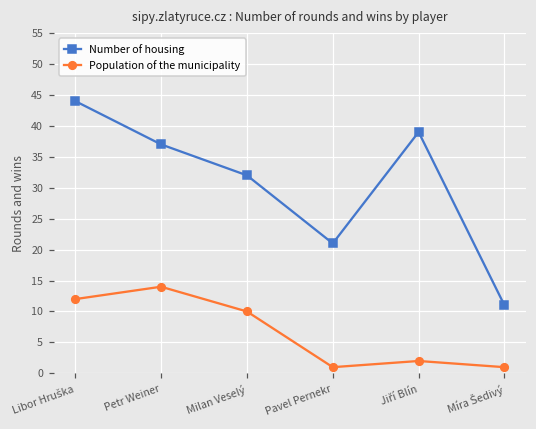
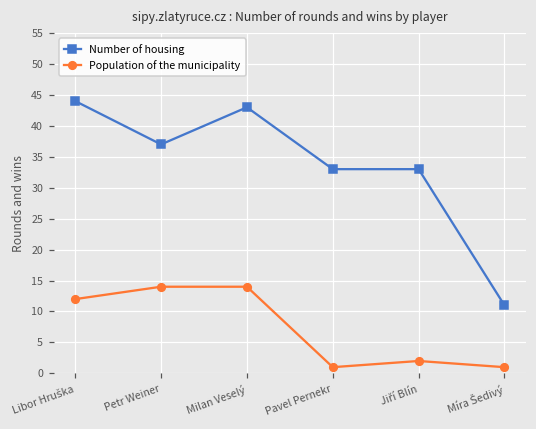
  {
    "Number of housing": {
      "Libor Hruška": 44,
      "Petr Weiner": 37,
-     "Milan Veselý": 32,
-     "Pavel Pernekr": 21,
-     "Jiří Blín": 39,
+     "Milan Veselý": 43,
+     "Pavel Pernekr": 33,
+     "Jiří Blín": 33,
      "Míra Šedivý": 11
    },
    "Population of the municipality": {
      "Libor Hruška": 12,
      "Petr Weiner": 14,
-     "Milan Veselý": 10,
+     "Milan Veselý": 14,
      "Pavel Pernekr": 1,
      "Jiří Blín": 2,
      "Míra Šedivý": 1
    }
  }
